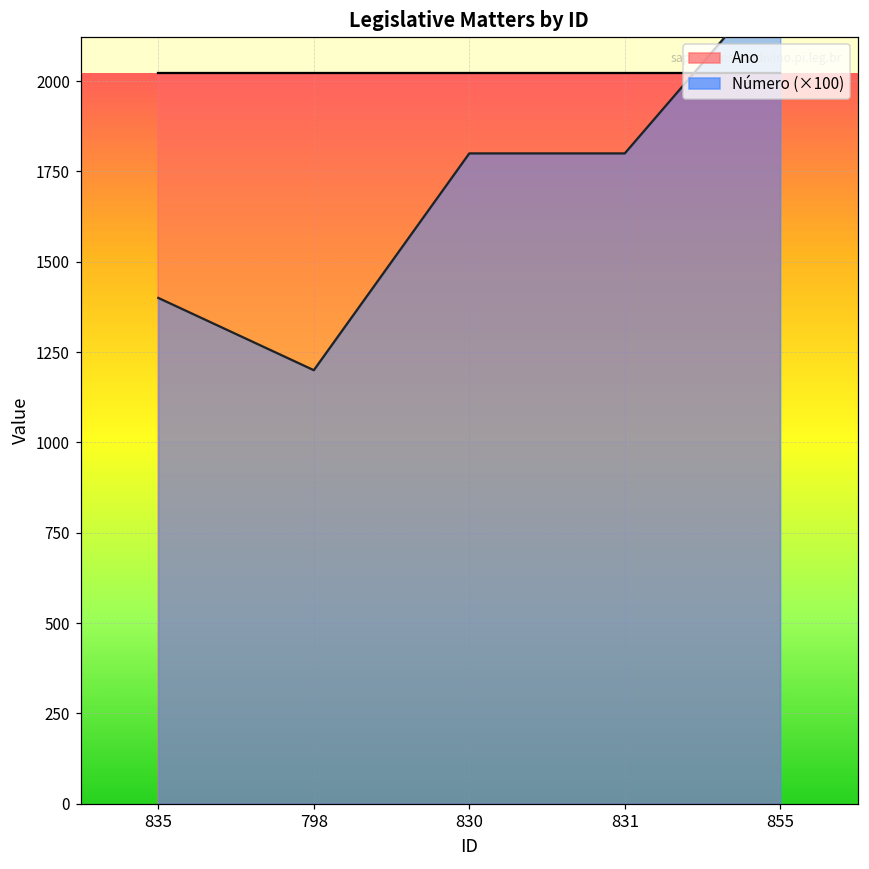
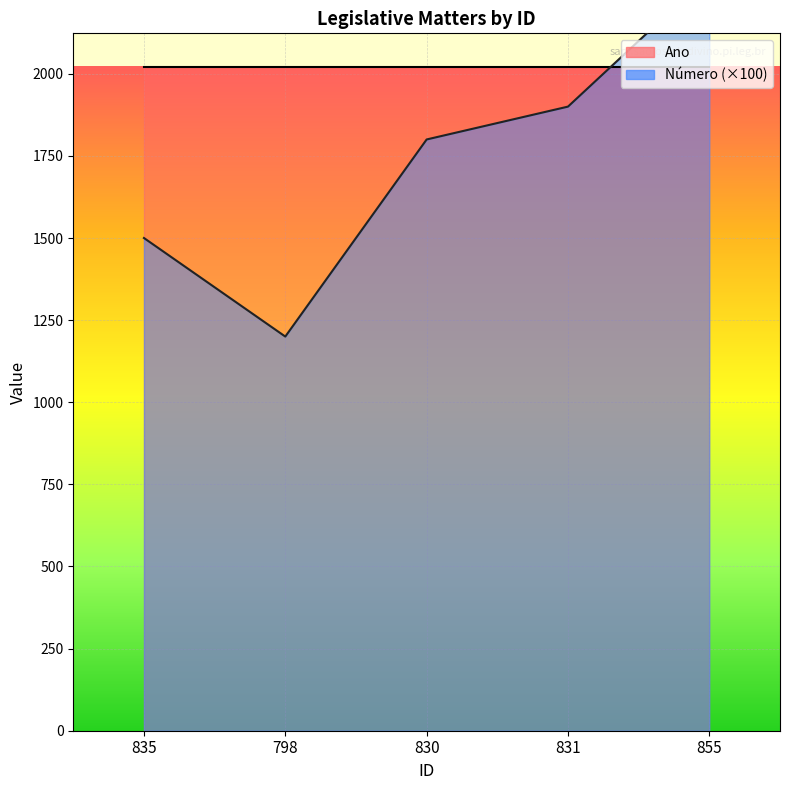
  {
    "Ano": {
      "835": 2020,
      "798": 2020,
      "830": 2020,
      "831": 2020
    },
    "Número (×100)": {
-     "835": 1400,
+     "835": 1500,
      "798": 1200,
      "830": 1800,
-     "831": 1800
+     "831": 1900
    }
  }
